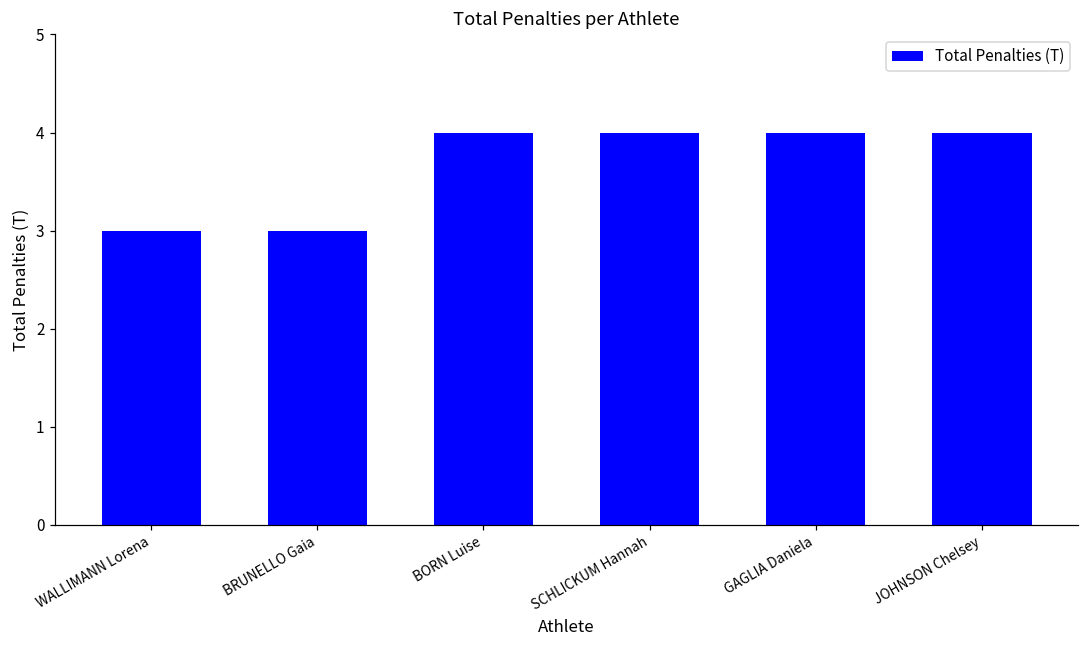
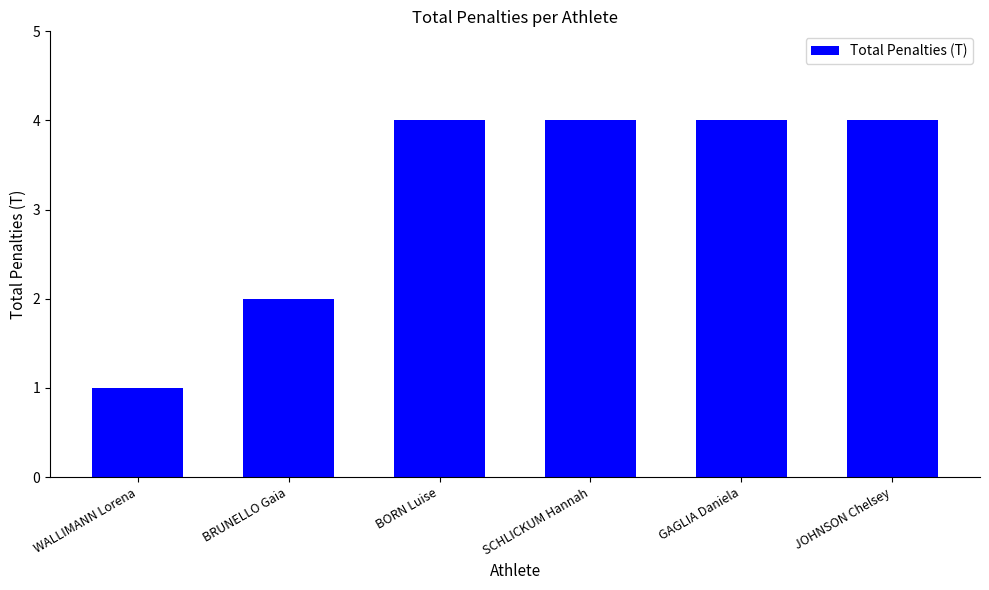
  {
-   "WALLIMANN Lorena": 3,
-   "BRUNELLO Gaia": 3,
+   "WALLIMANN Lorena": 1,
+   "BRUNELLO Gaia": 2,
    "BORN Luise": 4,
    "SCHLICKUM Hannah": 4,
    "GAGLIA Daniela": 4,
    "JOHNSON Chelsey": 4
  }
